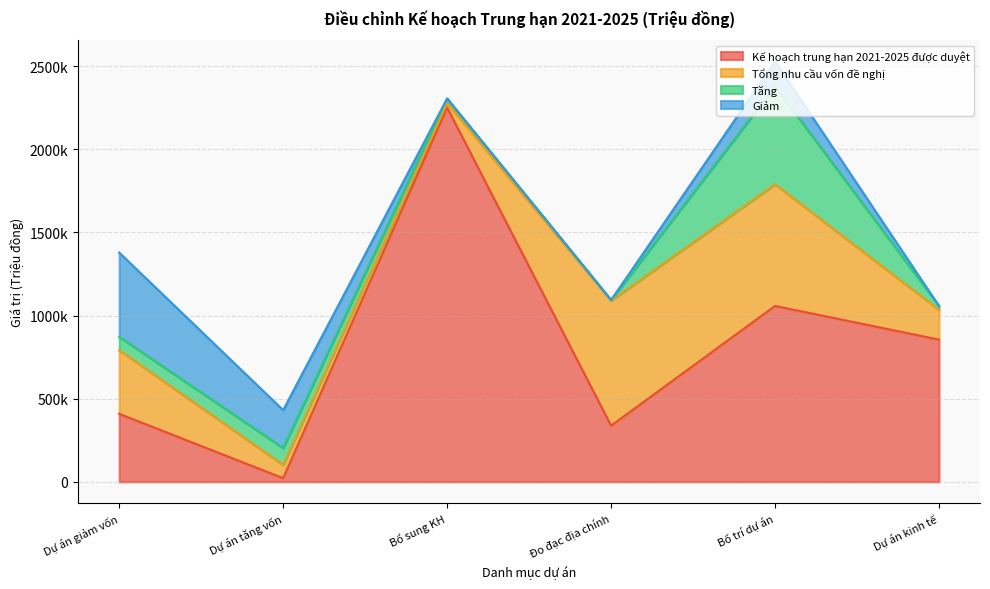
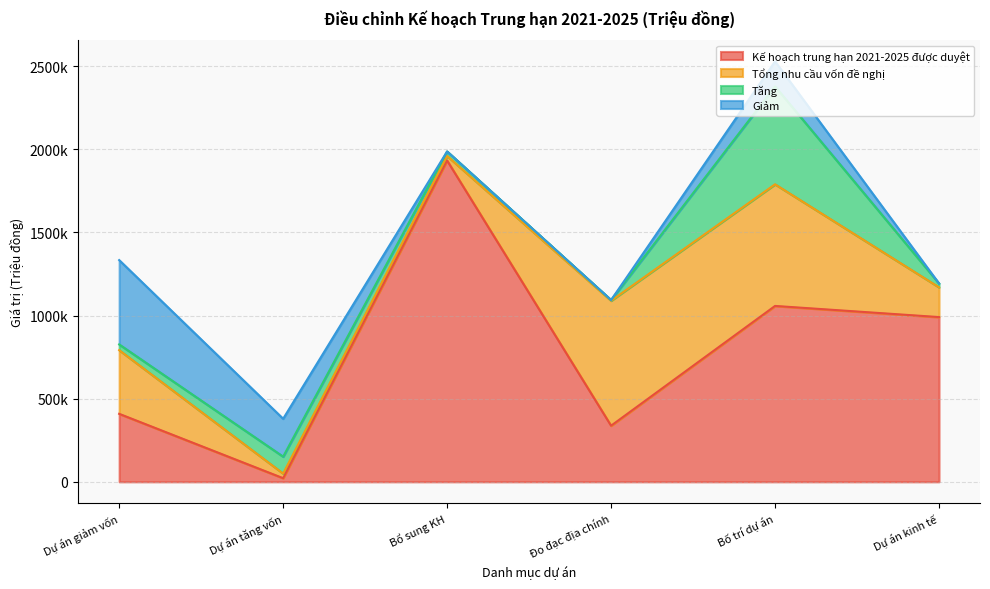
  {
    "Kế hoạch trung hạn 2021-2025 được duyệt": {
      "Dự án giảm vốn": 410000,
      "Dự án tăng vốn": 20000,
-     "Bổ sung KH": 2250000,
+     "Bổ sung KH": 1930000,
      "Đo đạc địa chính": 340000,
      "Bố trí dự án": 1060000,
-     "Dự án kinh tế": 860000
+     "Dự án kinh tế": 990000
    },
    "Tổng nhu cầu vốn đề nghị": {
      "Dự án giảm vốn": 380000,
-     "Dự án tăng vốn": 80000,
+     "Dự án tăng vốn": 30000,
      "Bổ sung KH": 30000,
      "Bố trí dự án": 730000,
      "Dự án kinh tế": 180000
    },
    "Tăng": {
-     "Dự án giảm vốn": 80000,
+     "Dự án giảm vốn": 30000,
      "Dự án tăng vốn": 100000
    },
    "Giảm": {
      "Dự án giảm vốn": 510000,
      "Dự án tăng vốn": 230000
    }
  }
